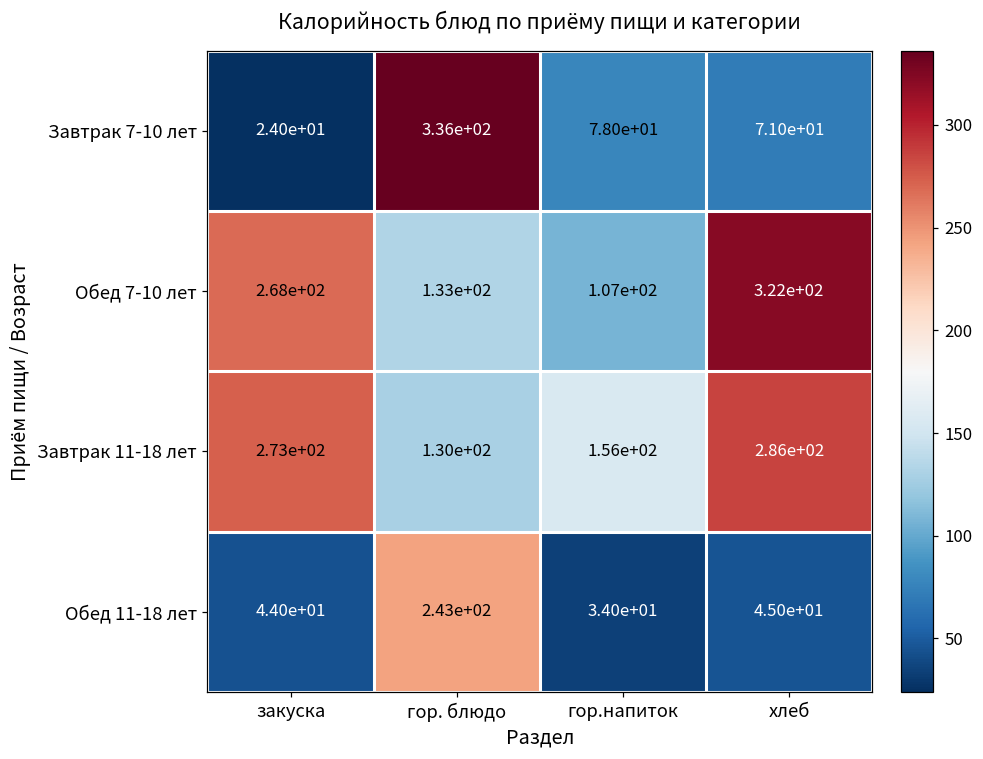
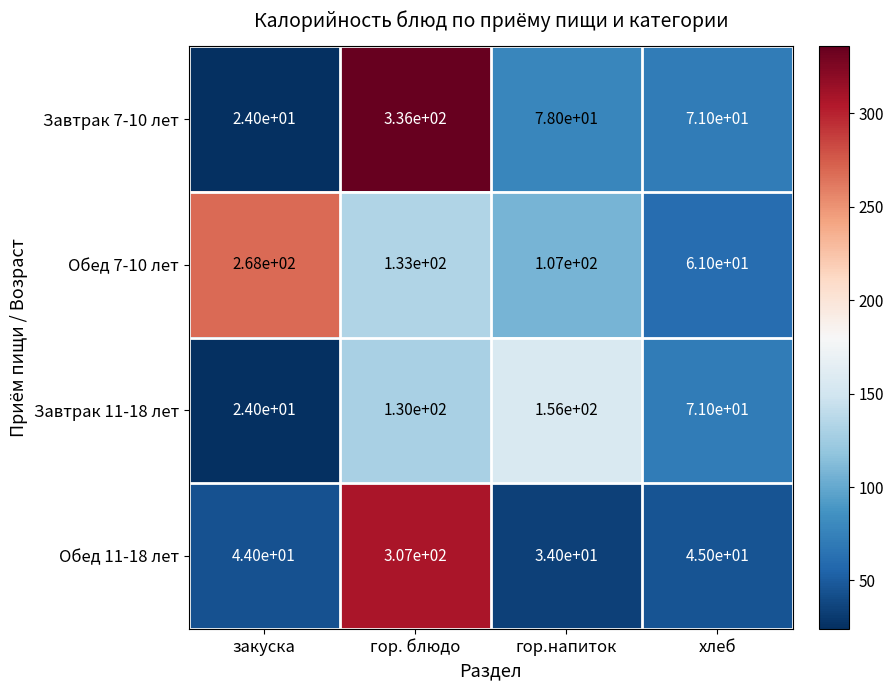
  {
    "Завтрак 7-10 лет": {
      "закуска": "2.40e+01",
      "гор. блюдо": "3.36e+02",
      "гор.напиток": "7.80e+01",
      "хлеб": "7.10e+01"
    },
    "Обед 7-10 лет": {
      "закуска": "2.68e+02",
      "гор. блюдо": "1.33e+02",
      "гор.напиток": "1.07e+02",
-     "хлеб": "3.22e+02"
+     "хлеб": "6.10e+01"
    },
    "Завтрак 11-18 лет": {
-     "закуска": "2.73e+02",
+     "закуска": "2.40e+01",
      "гор. блюдо": "1.30e+02",
      "гор.напиток": "1.56e+02",
-     "хлеб": "2.86e+02"
+     "хлеб": "7.10e+01"
    },
    "Обед 11-18 лет": {
      "закуска": "4.40e+01",
-     "гор. блюдо": "2.43e+02",
+     "гор. блюдо": "3.07e+02",
      "гор.напиток": "3.40e+01",
      "хлеб": "4.50e+01"
    }
  }
